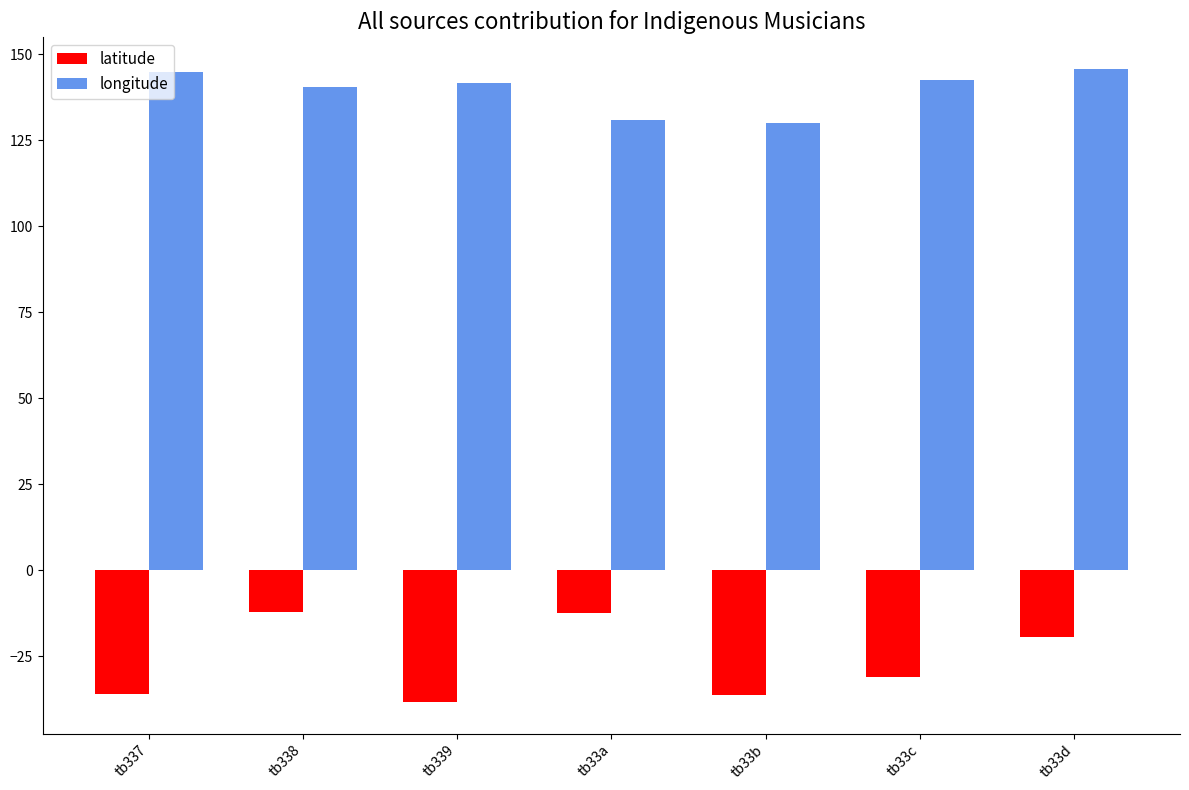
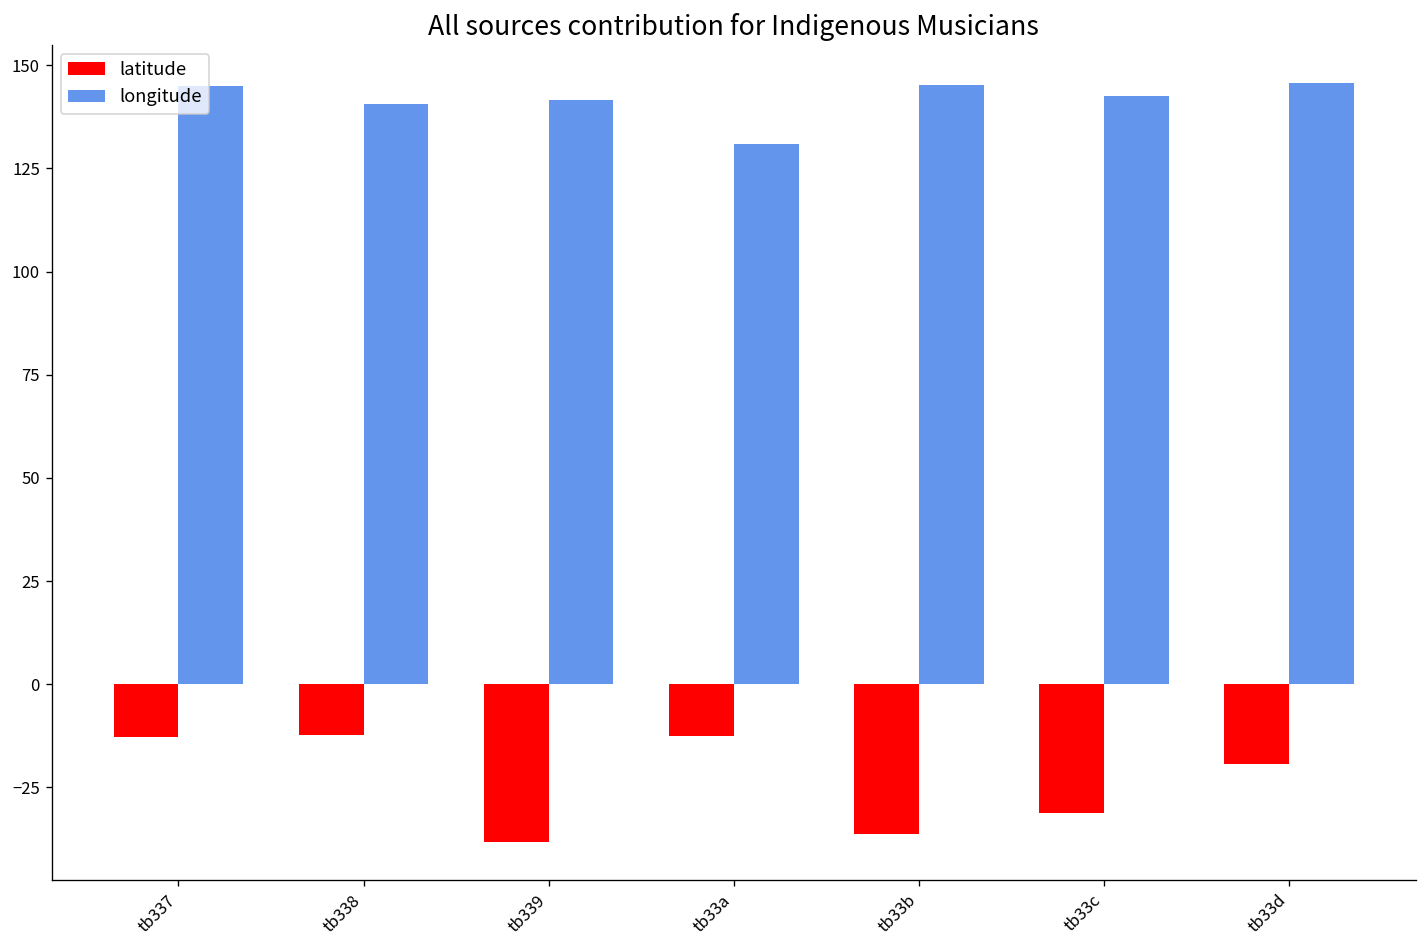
  {
    "latitude": {
-     "tb337": -36,
+     "tb337": -13,
      "tb338": -12,
      "tb339": -38,
      "tb33a": -12,
      "tb33b": -36,
      "tb33c": -31,
      "tb33d": -19
    },
    "longitude": {
      "tb337": 145,
      "tb338": 141,
      "tb339": 142,
      "tb33a": 131,
-     "tb33b": 130,
+     "tb33b": 145,
      "tb33c": 142,
      "tb33d": 146
    }
  }
